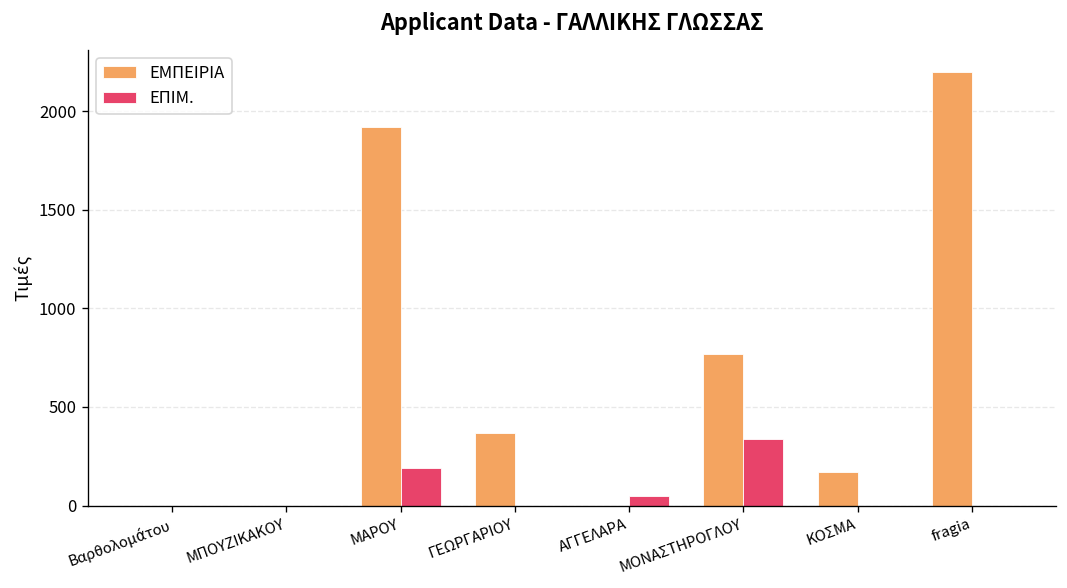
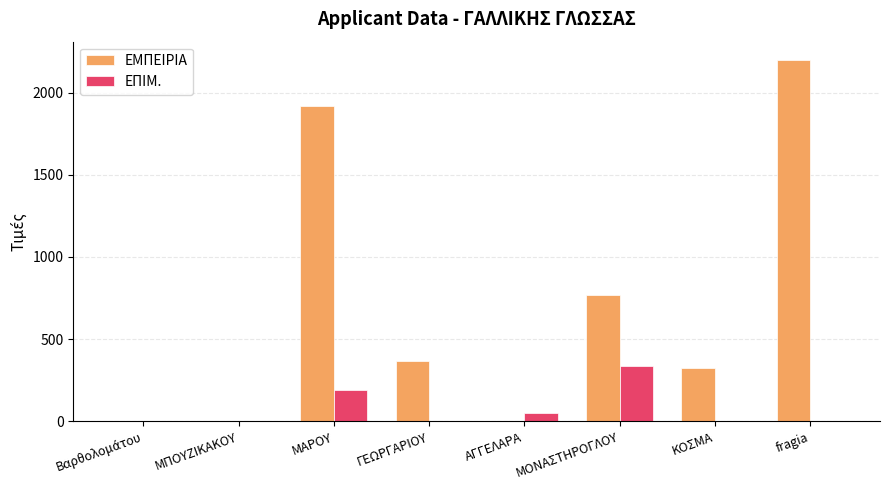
  {
    "ΕΜΠΕΙΡΙΑ": {
      "Βαρθολομάτου": 0,
      "ΜΠΟΥΖΙΚΑΚΟΥ": 0,
      "ΜΑΡΟΥ": 1920,
      "ΓΕΩΡΓΑΡΙΟΥ": 370,
      "ΑΓΓΕΛΑΡΑ": 0,
      "ΜΟΝΑΣΤΗΡΟΓΛΟΥ": 770,
-     "ΚΟΣΜΑ": 170,
+     "ΚΟΣΜΑ": 330,
      "fragia": 2200
    },
    "ΕΠΙΜ.": {
      "Βαρθολομάτου": 0,
      "ΜΠΟΥΖΙΚΑΚΟΥ": 0,
      "ΜΑΡΟΥ": 190,
      "ΓΕΩΡΓΑΡΙΟΥ": 0,
      "ΑΓΓΕΛΑΡΑ": 50,
      "ΜΟΝΑΣΤΗΡΟΓΛΟΥ": 340,
      "ΚΟΣΜΑ": 0,
      "fragia": 0
    }
  }
